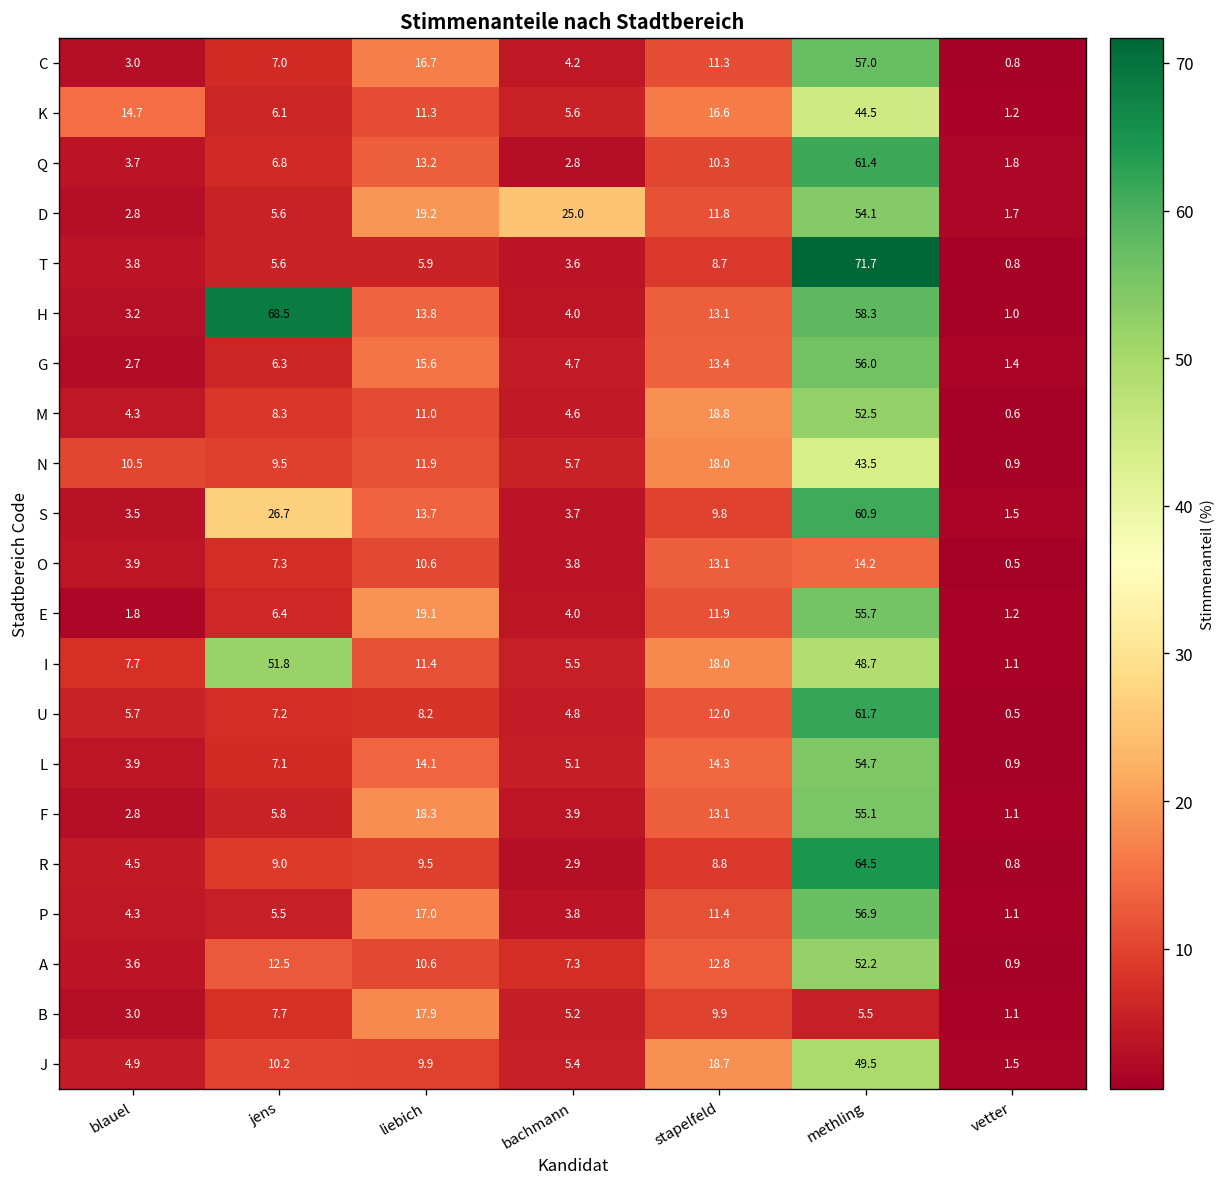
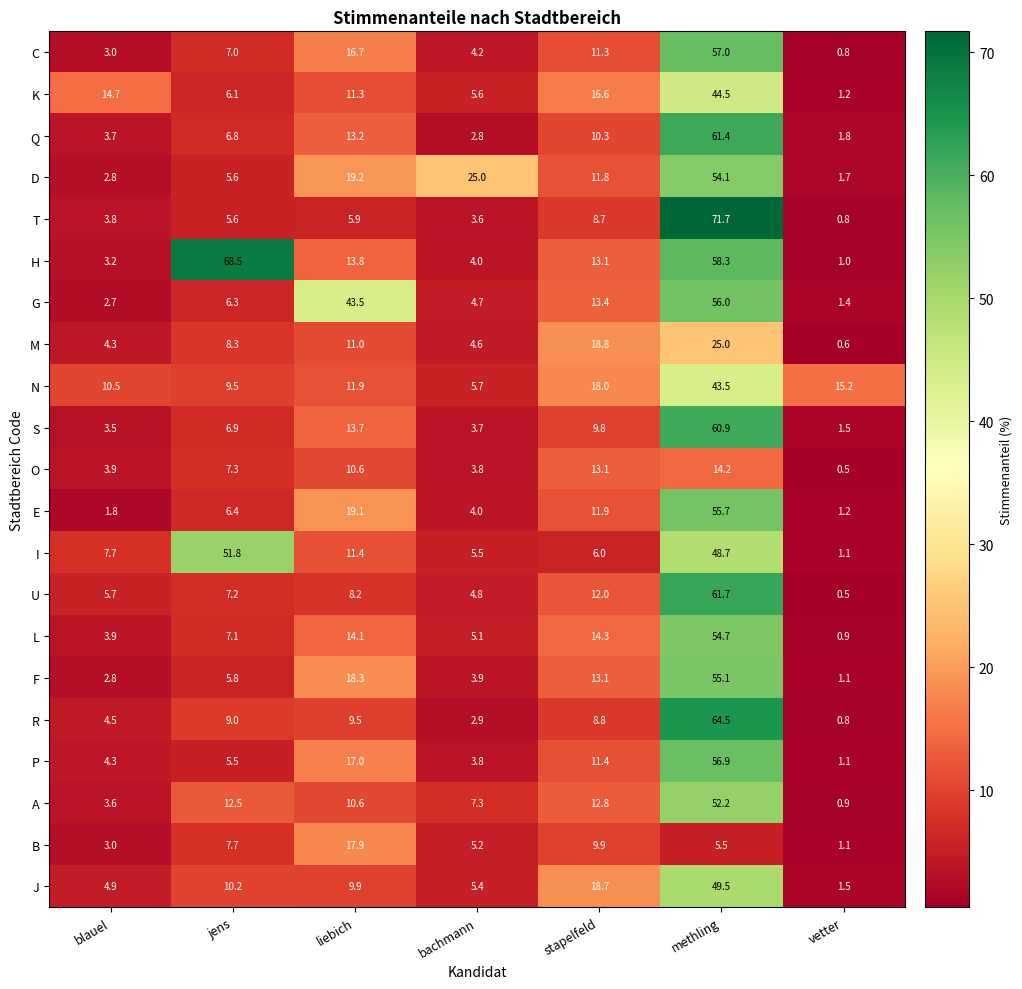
  {
    "C": {
      "blauel": 3.0,
      "jens": 7.0,
      "liebich": 16.7,
      "bachmann": 4.2,
      "stapelfeld": 11.3,
      "methling": 57.0,
      "vetter": 0.8
    },
    "K": {
      "blauel": 14.7,
      "jens": 6.1,
      "liebich": 11.3,
      "bachmann": 5.6,
      "stapelfeld": 16.6,
      "methling": 44.5,
      "vetter": 1.2
    },
    "Q": {
      "blauel": 3.7,
      "jens": 6.8,
      "liebich": 13.2,
      "bachmann": 2.8,
      "stapelfeld": 10.3,
      "methling": 61.4,
      "vetter": 1.8
    },
    "D": {
      "blauel": 2.8,
      "jens": 5.6,
      "liebich": 19.2,
      "bachmann": 25.0,
      "stapelfeld": 11.8,
      "methling": 54.1,
      "vetter": 1.7
    },
    "T": {
      "blauel": 3.8,
      "jens": 5.6,
      "liebich": 5.9,
      "bachmann": 3.6,
      "stapelfeld": 8.7,
      "methling": 71.7,
      "vetter": 0.8
    },
    "H": {
      "blauel": 3.2,
      "jens": 68.5,
      "liebich": 13.8,
      "bachmann": 4.0,
      "stapelfeld": 13.1,
      "methling": 58.3,
      "vetter": 1.0
    },
    "G": {
      "blauel": 2.7,
      "jens": 6.3,
-     "liebich": 15.6,
+     "liebich": 43.5,
      "bachmann": 4.7,
      "stapelfeld": 13.4,
      "methling": 56.0,
      "vetter": 1.4
    },
    "M": {
      "blauel": 4.3,
      "jens": 8.3,
      "liebich": 11.0,
      "bachmann": 4.6,
      "stapelfeld": 18.8,
-     "methling": 52.5,
+     "methling": 25.0,
      "vetter": 0.6
    },
    "N": {
      "blauel": 10.5,
      "jens": 9.5,
      "liebich": 11.9,
      "bachmann": 5.7,
      "stapelfeld": 18.0,
      "methling": 43.5,
-     "vetter": 0.9
+     "vetter": 15.2
    },
    "S": {
      "blauel": 3.5,
-     "jens": 26.7,
+     "jens": 6.9,
      "liebich": 13.7,
      "bachmann": 3.7,
      "stapelfeld": 9.8,
      "methling": 60.9,
      "vetter": 1.5
    },
    "O": {
      "blauel": 3.9,
      "jens": 7.3,
      "liebich": 10.6,
      "bachmann": 3.8,
      "stapelfeld": 13.1,
      "methling": 14.2,
      "vetter": 0.5
    },
    "E": {
      "blauel": 1.8,
      "jens": 6.4,
      "liebich": 19.1,
      "bachmann": 4.0,
      "stapelfeld": 11.9,
      "methling": 55.7,
      "vetter": 1.2
    },
    "I": {
      "blauel": 7.7,
      "jens": 51.8,
      "liebich": 11.4,
      "bachmann": 5.5,
-     "stapelfeld": 18.0,
+     "stapelfeld": 6.0,
      "methling": 48.7,
      "vetter": 1.1
    },
    "U": {
      "blauel": 5.7,
      "jens": 7.2,
      "liebich": 8.2,
      "bachmann": 4.8,
      "stapelfeld": 12.0,
      "methling": 61.7,
      "vetter": 0.5
    },
    "L": {
      "blauel": 3.9,
      "jens": 7.1,
      "liebich": 14.1,
      "bachmann": 5.1,
      "stapelfeld": 14.3,
      "methling": 54.7,
      "vetter": 0.9
    },
    "F": {
      "blauel": 2.8,
      "jens": 5.8,
      "liebich": 18.3,
      "bachmann": 3.9,
      "stapelfeld": 13.1,
      "methling": 55.1,
      "vetter": 1.1
    },
    "R": {
      "blauel": 4.5,
      "jens": 9.0,
      "liebich": 9.5,
      "bachmann": 2.9,
      "stapelfeld": 8.8,
      "methling": 64.5,
      "vetter": 0.8
    },
    "P": {
      "blauel": 4.3,
      "jens": 5.5,
      "liebich": 17.0,
      "bachmann": 3.8,
      "stapelfeld": 11.4,
      "methling": 56.9,
      "vetter": 1.1
    },
    "A": {
      "blauel": 3.6,
      "jens": 12.5,
      "liebich": 10.6,
      "bachmann": 7.3,
      "stapelfeld": 12.8,
      "methling": 52.2,
      "vetter": 0.9
    },
    "B": {
      "blauel": 3.0,
      "jens": 7.7,
      "liebich": 17.9,
      "bachmann": 5.2,
      "stapelfeld": 9.9,
      "methling": 5.5,
      "vetter": 1.1
    },
    "J": {
      "blauel": 4.9,
      "jens": 10.2,
      "liebich": 9.9,
      "bachmann": 5.4,
      "stapelfeld": 18.7,
      "methling": 49.5,
      "vetter": 1.5
    }
  }
